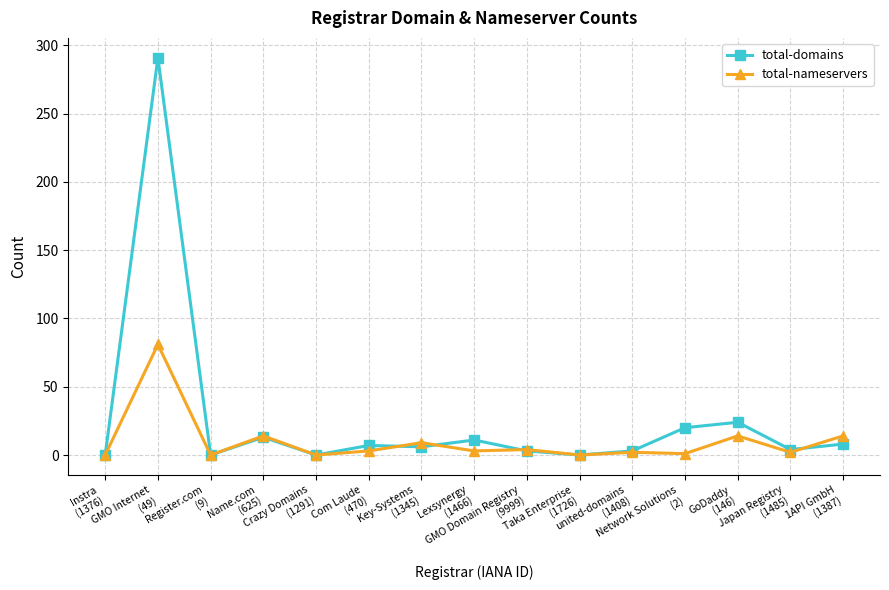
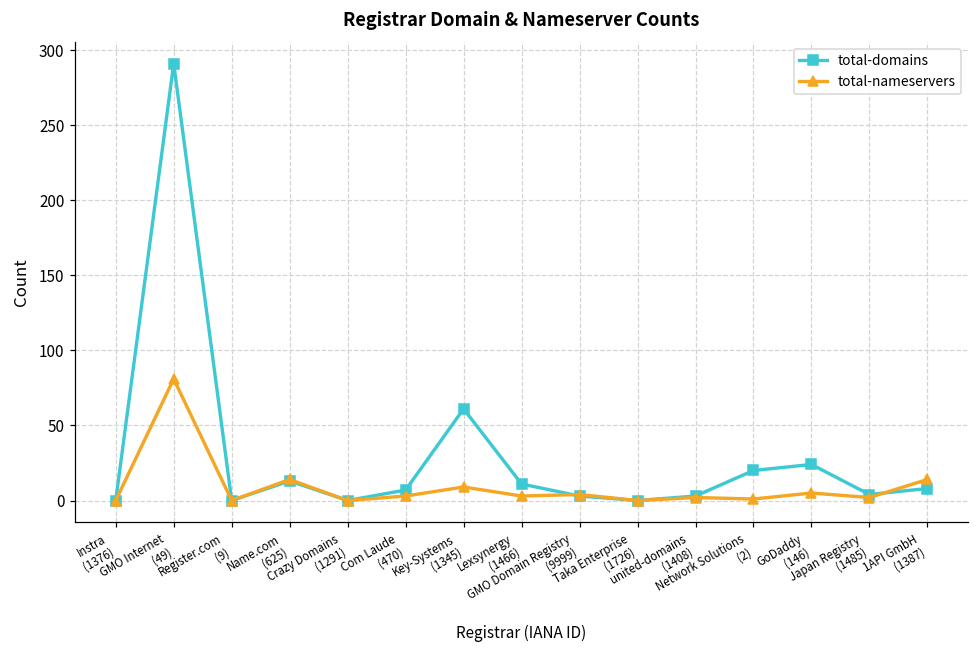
  {
    "total-domains": {
      "GMO Internet (49)": 291,
      "Com Laude (470)": 7,
-     "Key-Systems (1345)": 6,
+     "Key-Systems (1345)": 61,
      "Lexsynergy (1466)": 11,
      "Network Solutions (2)": 20,
      "GoDaddy (146)": 24,
      "Japan Registry (1485)": 4,
      "1API GmbH (1387)": 8
    },
    "total-nameservers": {
      "GMO Internet (49)": 81,
      "Com Laude (470)": 3,
      "Key-Systems (1345)": 9,
      "Lexsynergy (1466)": 3,
      "Network Solutions (2)": 1,
-     "GoDaddy (146)": 14,
+     "GoDaddy (146)": 5,
      "Japan Registry (1485)": 2,
      "1API GmbH (1387)": 14
    }
  }
